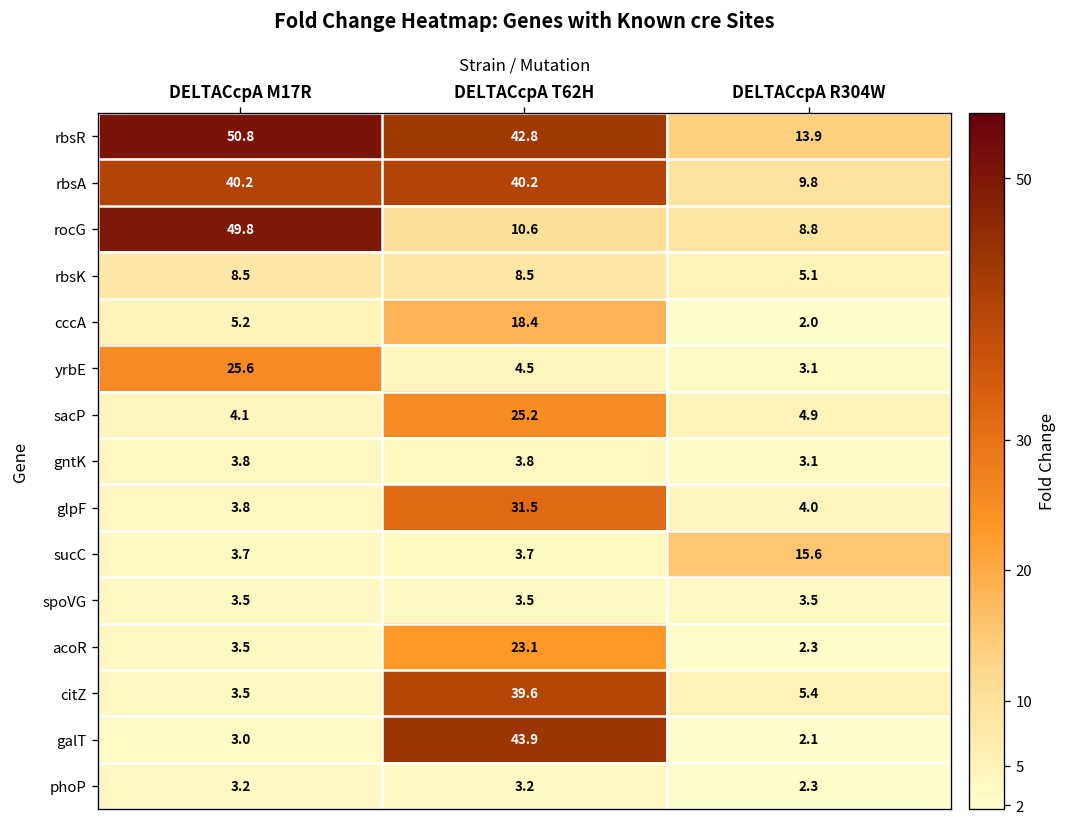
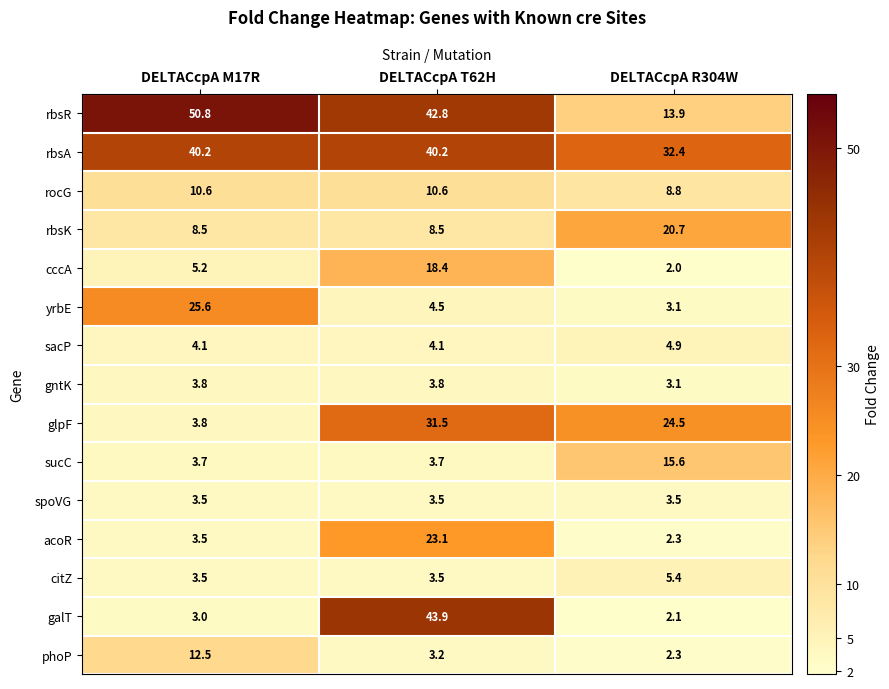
  {
    "rbsR": {
      "DELTACcpA M17R": 50.8,
      "DELTACcpA T62H": 42.8,
      "DELTACcpA R304W": 13.9
    },
    "rbsA": {
      "DELTACcpA M17R": 40.2,
      "DELTACcpA T62H": 40.2,
-     "DELTACcpA R304W": 9.8
+     "DELTACcpA R304W": 32.4
    },
    "rocG": {
-     "DELTACcpA M17R": 49.8,
+     "DELTACcpA M17R": 10.6,
      "DELTACcpA T62H": 10.6,
      "DELTACcpA R304W": 8.8
    },
    "rbsK": {
      "DELTACcpA M17R": 8.5,
      "DELTACcpA T62H": 8.5,
-     "DELTACcpA R304W": 5.1
+     "DELTACcpA R304W": 20.7
    },
    "cccA": {
      "DELTACcpA M17R": 5.2,
      "DELTACcpA T62H": 18.4,
      "DELTACcpA R304W": 2.0
    },
    "yrbE": {
      "DELTACcpA M17R": 25.6,
      "DELTACcpA T62H": 4.5,
      "DELTACcpA R304W": 3.1
    },
    "sacP": {
      "DELTACcpA M17R": 4.1,
-     "DELTACcpA T62H": 25.2,
+     "DELTACcpA T62H": 4.1,
      "DELTACcpA R304W": 4.9
    },
    "gntK": {
      "DELTACcpA M17R": 3.8,
      "DELTACcpA T62H": 3.8,
      "DELTACcpA R304W": 3.1
    },
    "glpF": {
      "DELTACcpA M17R": 3.8,
      "DELTACcpA T62H": 31.5,
-     "DELTACcpA R304W": 4.0
+     "DELTACcpA R304W": 24.5
    },
    "sucC": {
      "DELTACcpA M17R": 3.7,
      "DELTACcpA T62H": 3.7,
      "DELTACcpA R304W": 15.6
    },
    "spoVG": {
      "DELTACcpA M17R": 3.5,
      "DELTACcpA T62H": 3.5,
      "DELTACcpA R304W": 3.5
    },
    "acoR": {
      "DELTACcpA M17R": 3.5,
      "DELTACcpA T62H": 23.1,
      "DELTACcpA R304W": 2.3
    },
    "citZ": {
      "DELTACcpA M17R": 3.5,
-     "DELTACcpA T62H": 39.6,
+     "DELTACcpA T62H": 3.5,
      "DELTACcpA R304W": 5.4
    },
    "galT": {
      "DELTACcpA M17R": 3.0,
      "DELTACcpA T62H": 43.9,
      "DELTACcpA R304W": 2.1
    },
    "phoP": {
-     "DELTACcpA M17R": 3.2,
+     "DELTACcpA M17R": 12.5,
      "DELTACcpA T62H": 3.2,
      "DELTACcpA R304W": 2.3
    }
  }
